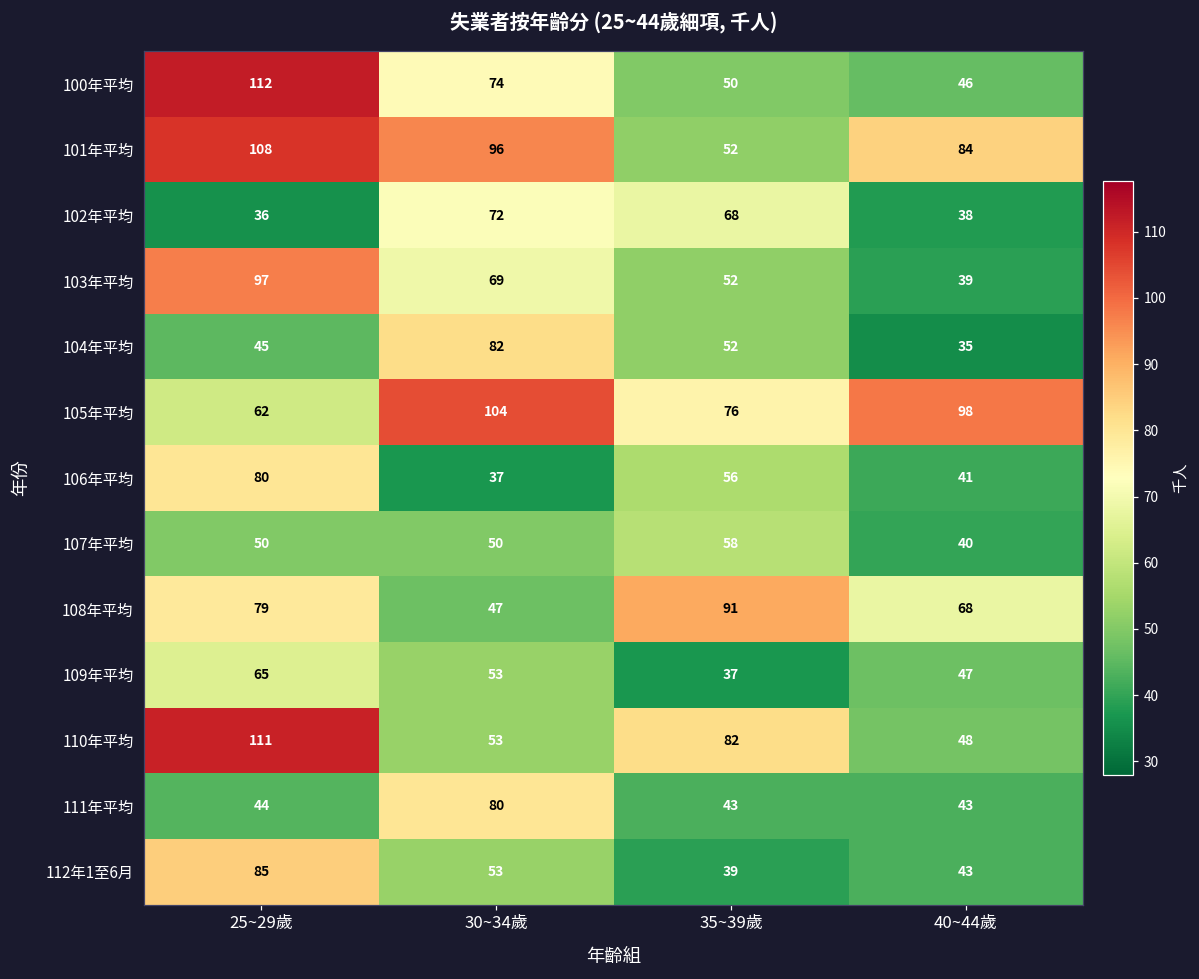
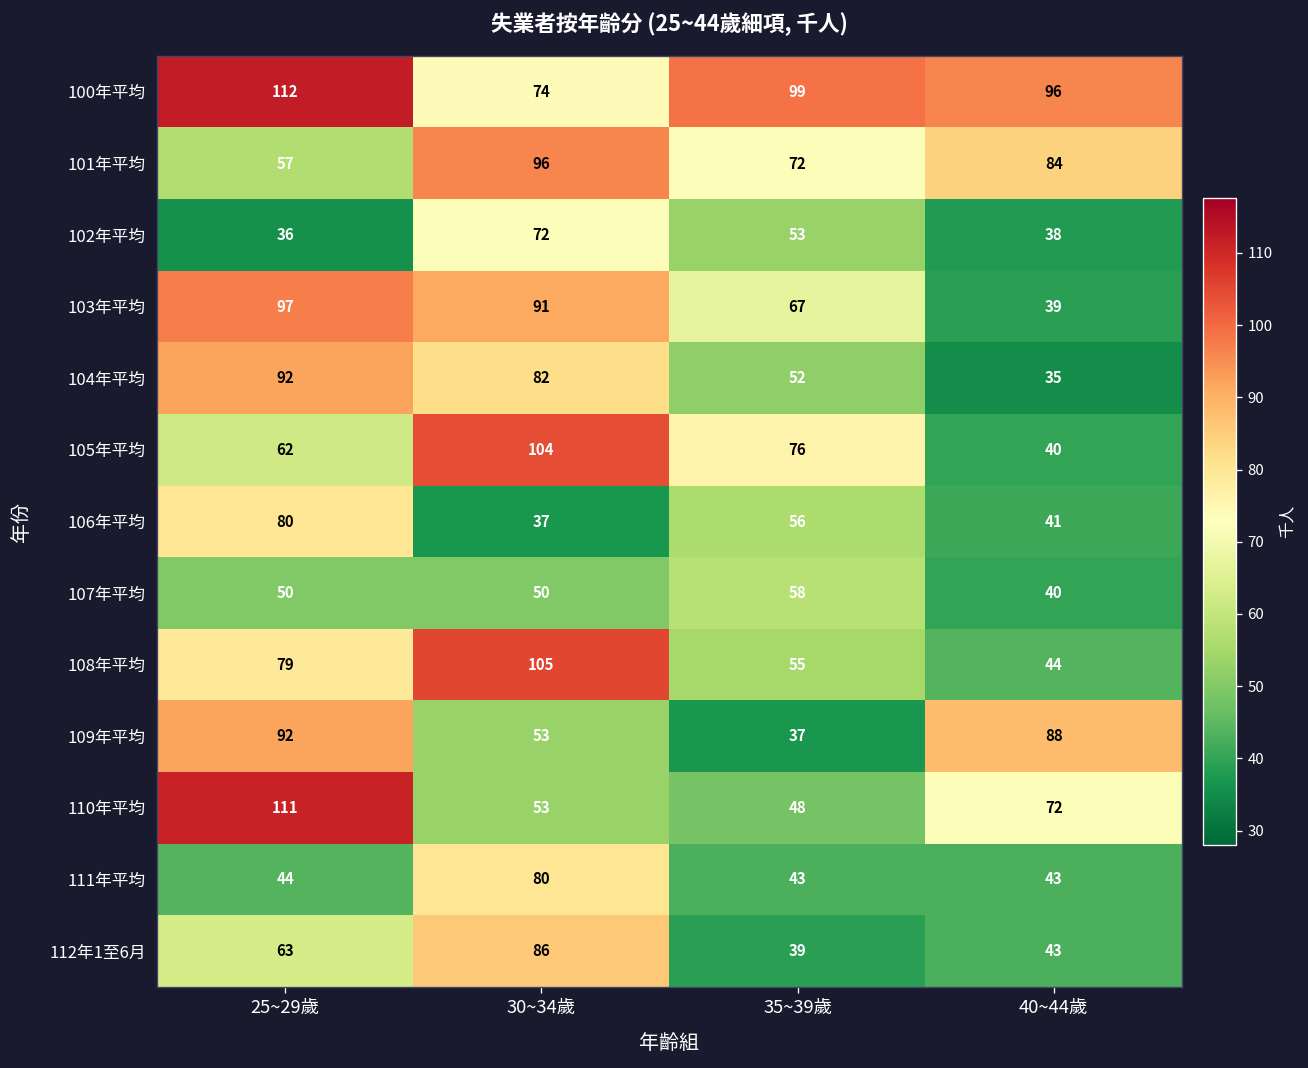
  {
    "100年平均": {
      "25~29歲": 112,
      "30~34歲": 74,
-     "35~39歲": 50,
-     "40~44歲": 46
+     "35~39歲": 99,
+     "40~44歲": 96
    },
    "101年平均": {
-     "25~29歲": 108,
+     "25~29歲": 57,
      "30~34歲": 96,
-     "35~39歲": 52,
+     "35~39歲": 72,
      "40~44歲": 84
    },
    "102年平均": {
      "25~29歲": 36,
      "30~34歲": 72,
-     "35~39歲": 68,
+     "35~39歲": 53,
      "40~44歲": 38
    },
    "103年平均": {
      "25~29歲": 97,
-     "30~34歲": 69,
-     "35~39歲": 52,
+     "30~34歲": 91,
+     "35~39歲": 67,
      "40~44歲": 39
    },
    "104年平均": {
-     "25~29歲": 45,
+     "25~29歲": 92,
      "30~34歲": 82,
      "35~39歲": 52,
      "40~44歲": 35
    },
    "105年平均": {
      "25~29歲": 62,
      "30~34歲": 104,
      "35~39歲": 76,
-     "40~44歲": 98
+     "40~44歲": 40
    },
    "106年平均": {
      "25~29歲": 80,
      "30~34歲": 37,
      "35~39歲": 56,
      "40~44歲": 41
    },
    "107年平均": {
      "25~29歲": 50,
      "30~34歲": 50,
      "35~39歲": 58,
      "40~44歲": 40
    },
    "108年平均": {
      "25~29歲": 79,
-     "30~34歲": 47,
-     "35~39歲": 91,
-     "40~44歲": 68
+     "30~34歲": 105,
+     "35~39歲": 55,
+     "40~44歲": 44
    },
    "109年平均": {
-     "25~29歲": 65,
+     "25~29歲": 92,
      "30~34歲": 53,
      "35~39歲": 37,
-     "40~44歲": 47
+     "40~44歲": 88
    },
    "110年平均": {
      "25~29歲": 111,
      "30~34歲": 53,
-     "35~39歲": 82,
-     "40~44歲": 48
+     "35~39歲": 48,
+     "40~44歲": 72
    },
    "111年平均": {
      "25~29歲": 44,
      "30~34歲": 80,
      "35~39歲": 43,
      "40~44歲": 43
    },
    "112年1至6月": {
-     "25~29歲": 85,
-     "30~34歲": 53,
+     "25~29歲": 63,
+     "30~34歲": 86,
      "35~39歲": 39,
      "40~44歲": 43
    }
  }
